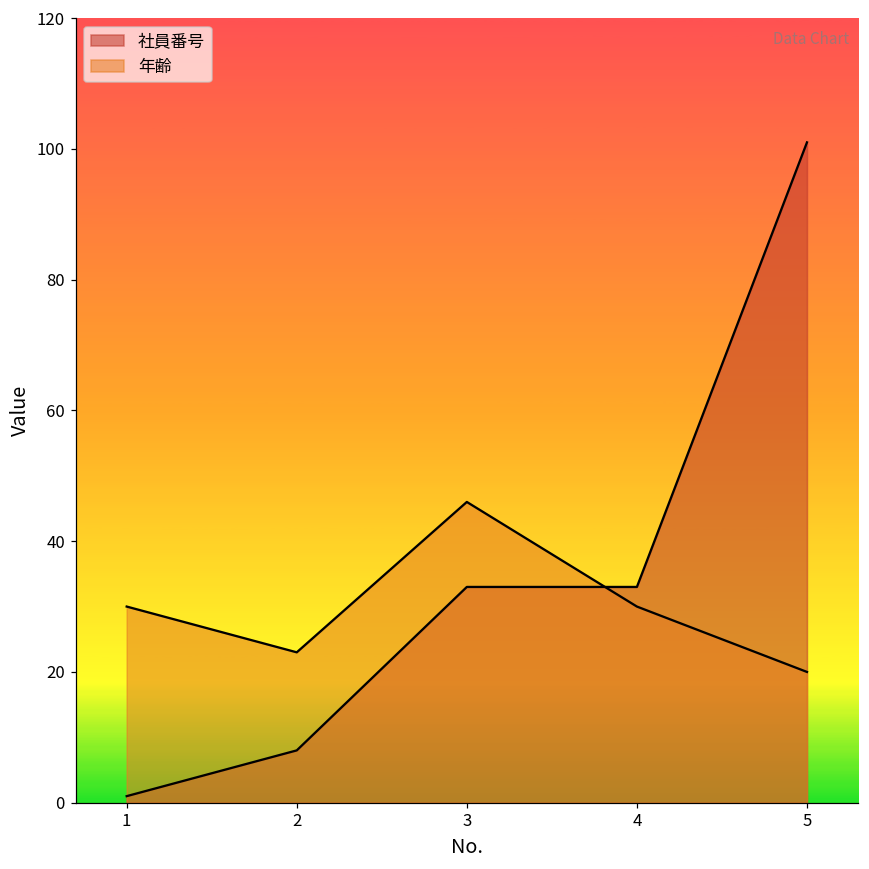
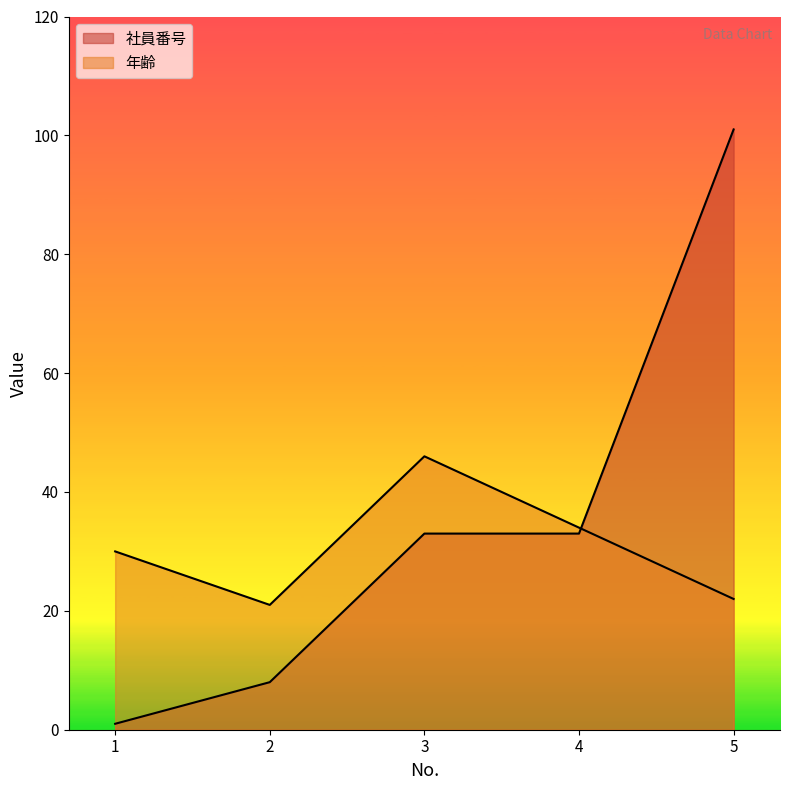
  {
    "社員番号": {
      "1": 1,
      "2": 8,
      "3": 33,
      "4": 33,
      "5": 101
    },
    "年齢": {
      "1": 30,
-     "2": 23,
+     "2": 21,
      "3": 46,
-     "4": 30,
-     "5": 20
+     "4": 34,
+     "5": 22
    }
  }
